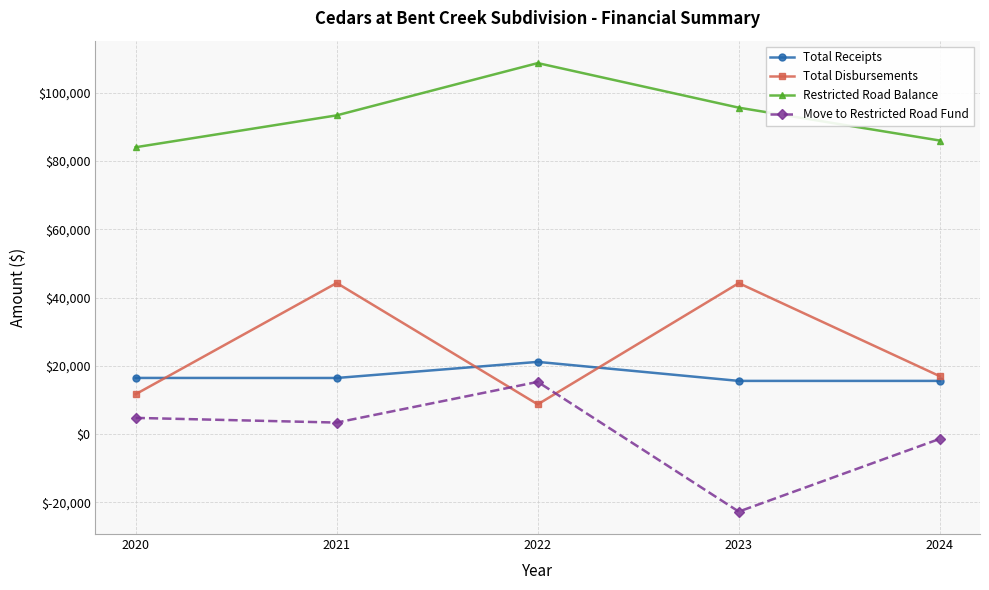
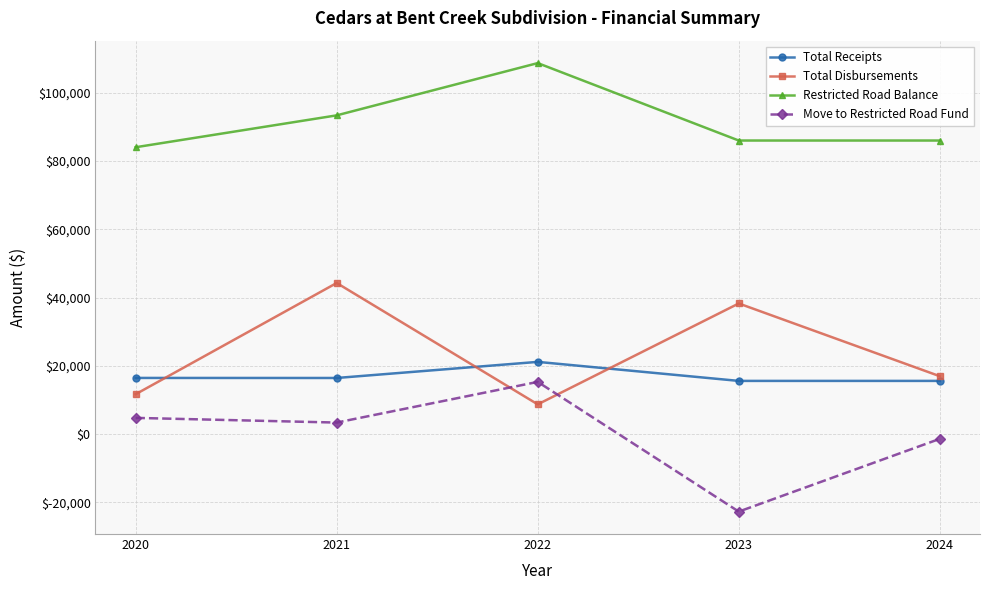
  {
    "Total Receipts": {
      "2020": "$16,000",
      "2021": "$16,000",
      "2022": "$21,000",
      "2023": "$16,000",
      "2024": "$16,000"
    },
    "Total Disbursements": {
      "2020": "$12,000",
      "2021": "$44,000",
      "2022": "$9,000",
-     "2023": "$44,000",
+     "2023": "$38,000",
      "2024": "$17,000"
    },
    "Restricted Road Balance": {
      "2020": "$84,000",
      "2021": "$93,000",
      "2022": "$109,000",
-     "2023": "$96,000",
+     "2023": "$86,000",
      "2024": "$86,000"
    },
    "Move to Restricted Road Fund": {
      "2020": "$5,000",
      "2021": "$3,000",
      "2022": "$15,000",
      "2023": "$-23,000",
      "2024": "$-1,000"
    }
  }
